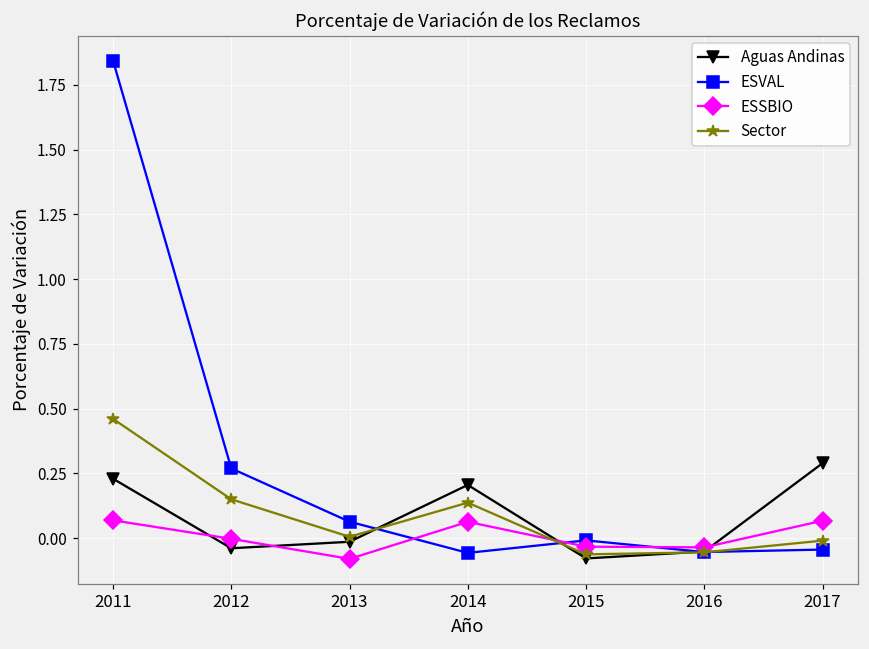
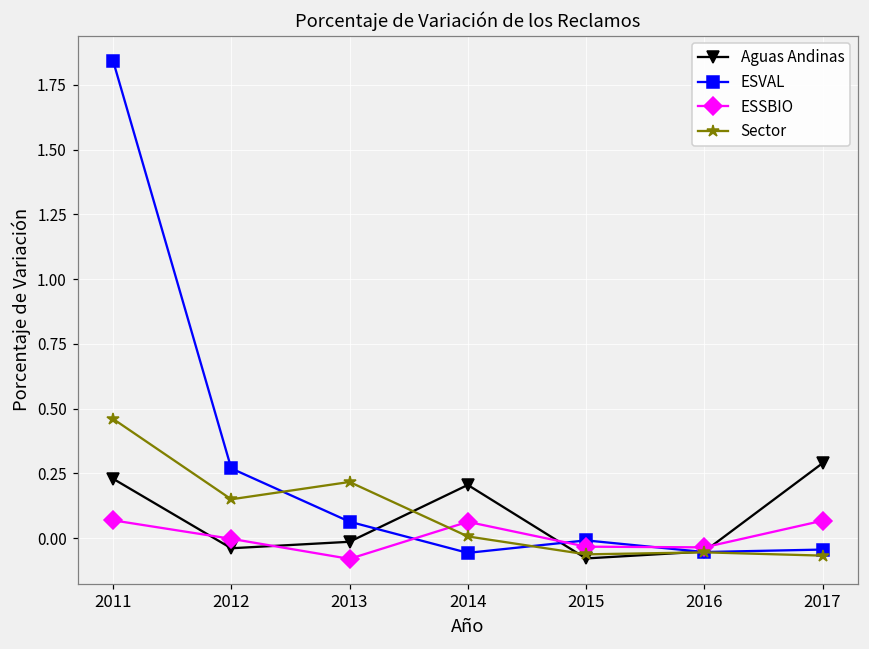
  {
    "Aguas Andinas": {
      "2011": 0.23,
      "2012": -0.04,
      "2013": -0.01,
      "2014": 0.21,
      "2015": -0.08,
      "2017": 0.29
    },
    "ESVAL": {
      "2011": 1.84,
      "2012": 0.27,
      "2013": 0.06,
      "2014": -0.06,
      "2015": -0.01,
      "2017": -0.04
    },
    "ESSBIO": {
      "2011": 0.07,
      "2012": 0.00,
      "2013": -0.08,
      "2014": 0.06,
      "2015": -0.03,
      "2016": -0.04,
      "2017": 0.07
    },
    "Sector": {
      "2011": 0.46,
      "2012": 0.15,
-     "2013": 0.00,
-     "2014": 0.14,
+     "2013": 0.22,
+     "2014": 0.01,
      "2015": -0.06,
-     "2017": -0.01
+     "2017": -0.07
    }
  }
